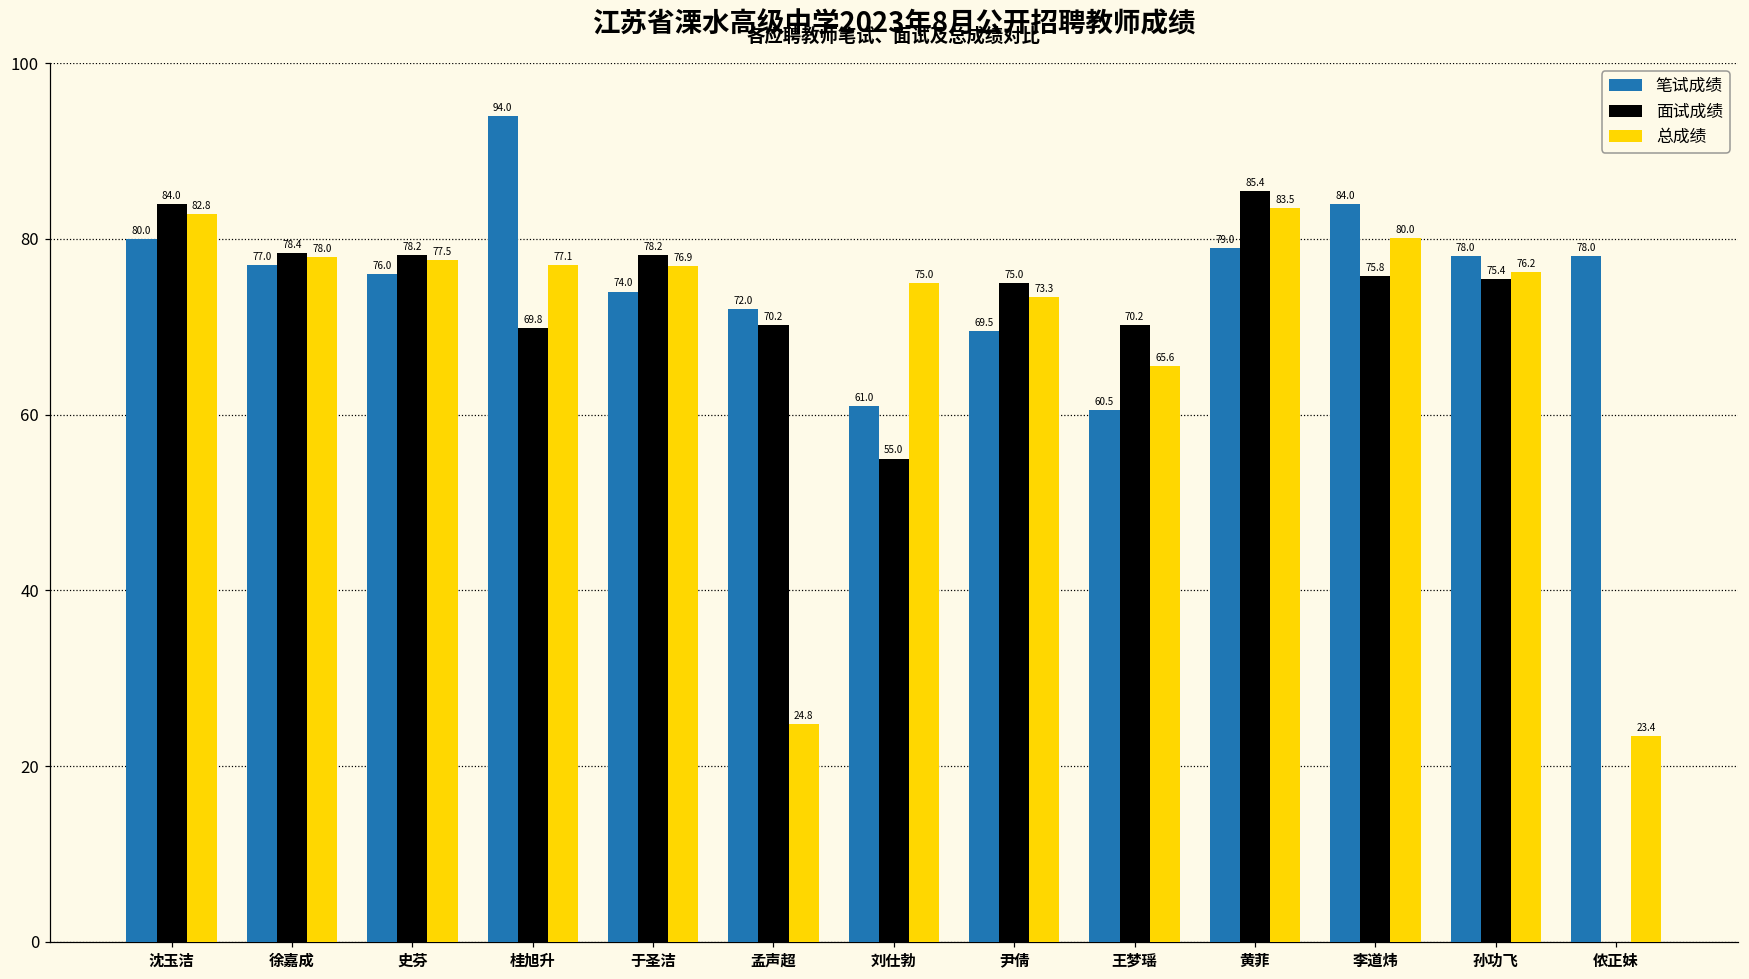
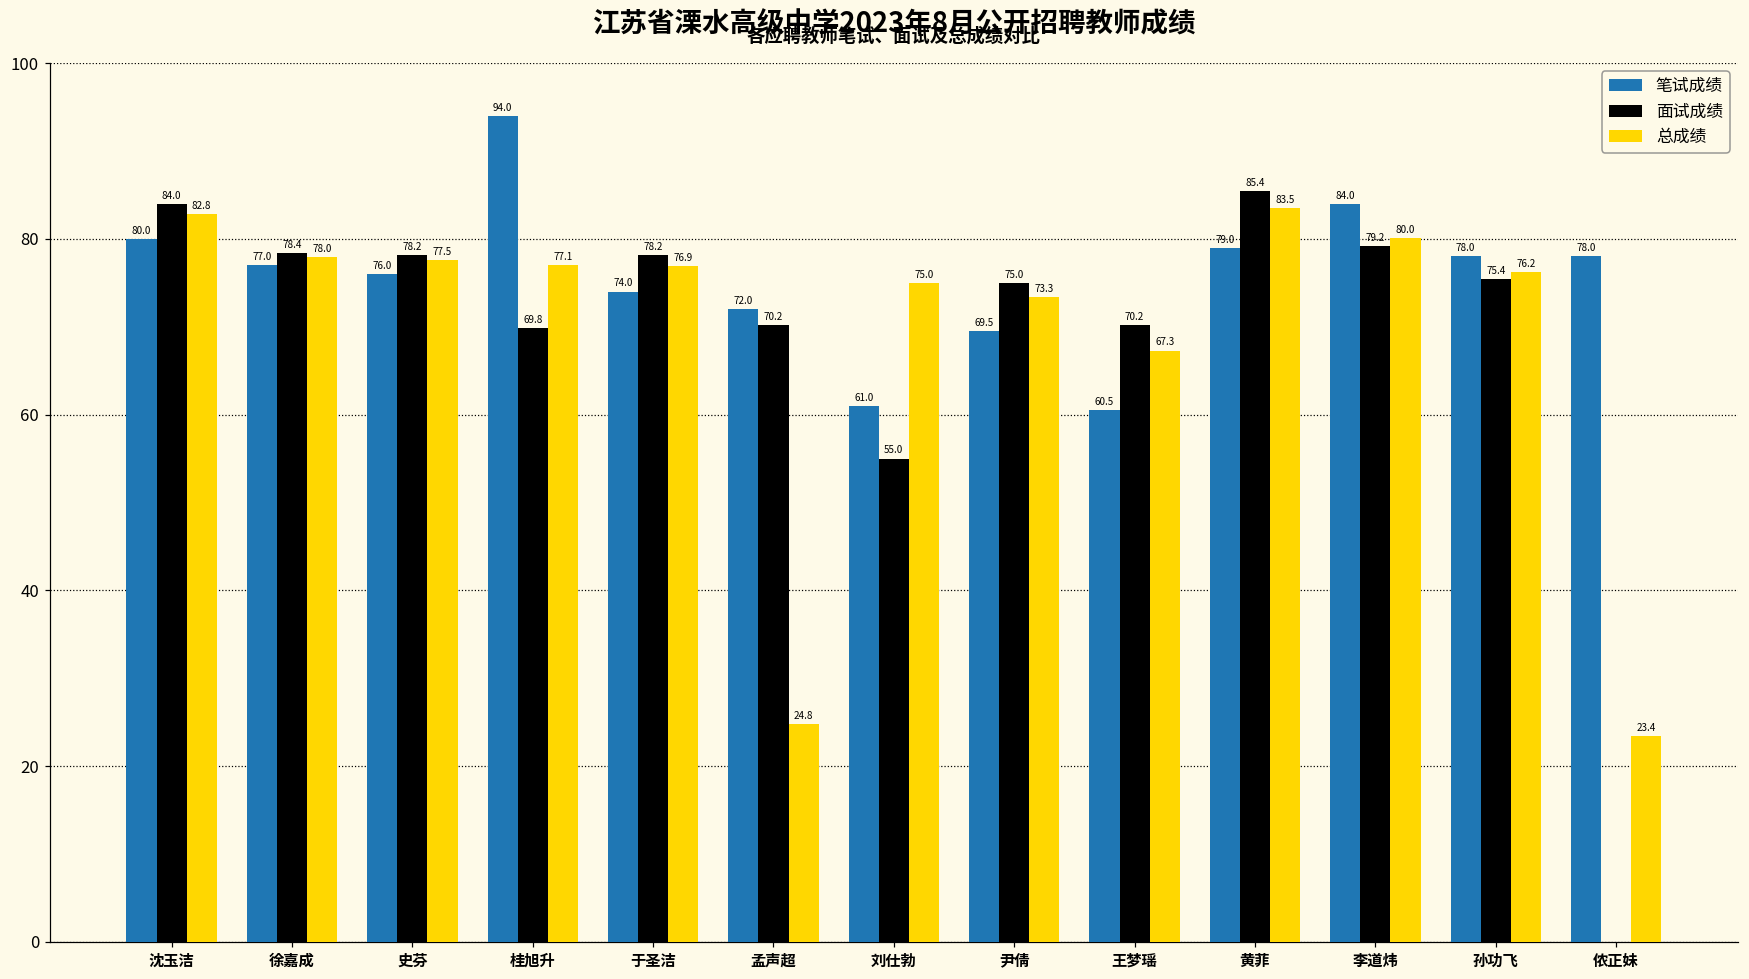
  {
    "笔试成绩": {
      "沈玉洁": 80.0,
      "徐嘉成": 77.0,
      "史芬": 76.0,
      "桂旭升": 94.0,
      "于圣洁": 74.0,
      "孟声超": 72.0,
      "刘仕勃": 61.0,
      "尹倩": 69.5,
      "王梦瑶": 60.5,
      "黄菲": 79.0,
      "李道炜": 84.0,
      "孙功飞": 78.0,
      "侬正妹": 78.0
    },
    "面试成绩": {
      "沈玉洁": 84.0,
      "徐嘉成": 78.4,
      "史芬": 78.2,
      "桂旭升": 69.8,
      "于圣洁": 78.2,
      "孟声超": 70.2,
      "刘仕勃": 55.0,
      "尹倩": 75.0,
      "王梦瑶": 70.2,
      "黄菲": 85.4,
-     "李道炜": 75.8,
+     "李道炜": 79.2,
      "孙功飞": 75.4
    },
    "总成绩": {
      "沈玉洁": 82.8,
      "徐嘉成": 78.0,
      "史芬": 77.5,
      "桂旭升": 77.1,
      "于圣洁": 76.9,
      "孟声超": 24.8,
      "刘仕勃": 75.0,
      "尹倩": 73.3,
-     "王梦瑶": 65.6,
+     "王梦瑶": 67.3,
      "黄菲": 83.5,
      "李道炜": 80.0,
      "孙功飞": 76.2,
      "侬正妹": 23.4
    }
  }
